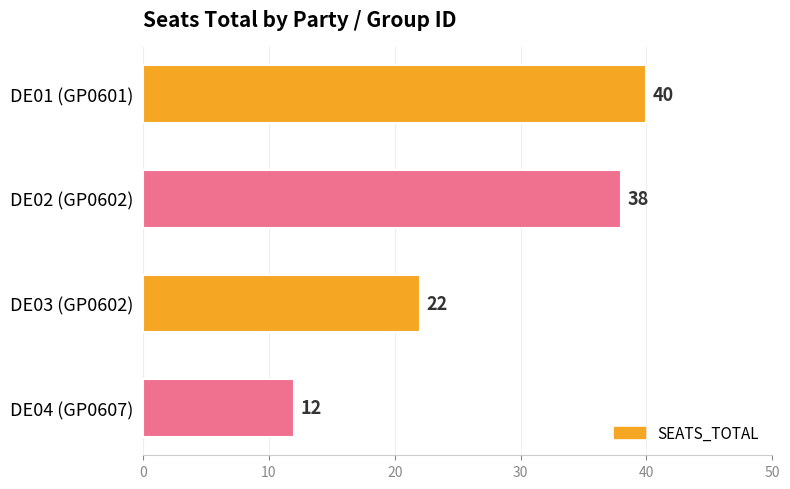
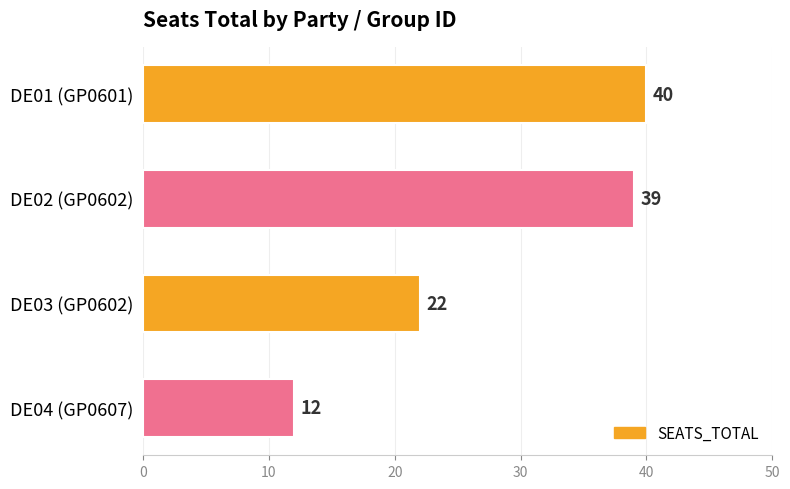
  {
    "DE01 (GP0601)": 40,
-   "DE02 (GP0602)": 38,
+   "DE02 (GP0602)": 39,
    "DE03 (GP0602)": 22,
    "DE04 (GP0607)": 12
  }
